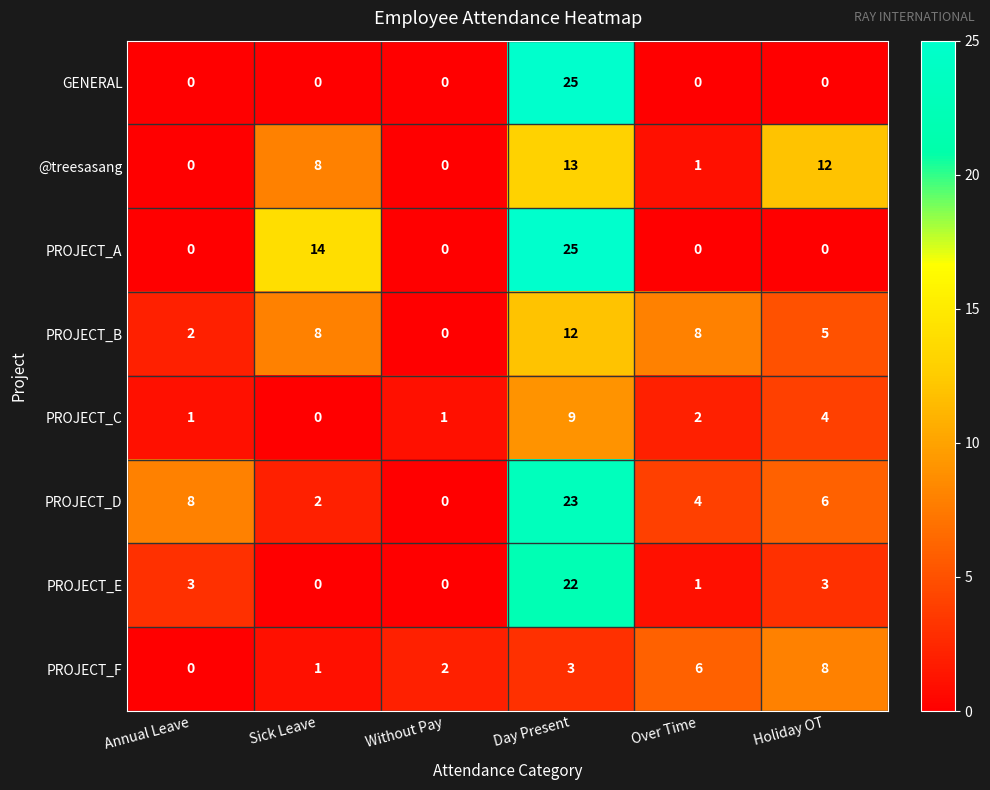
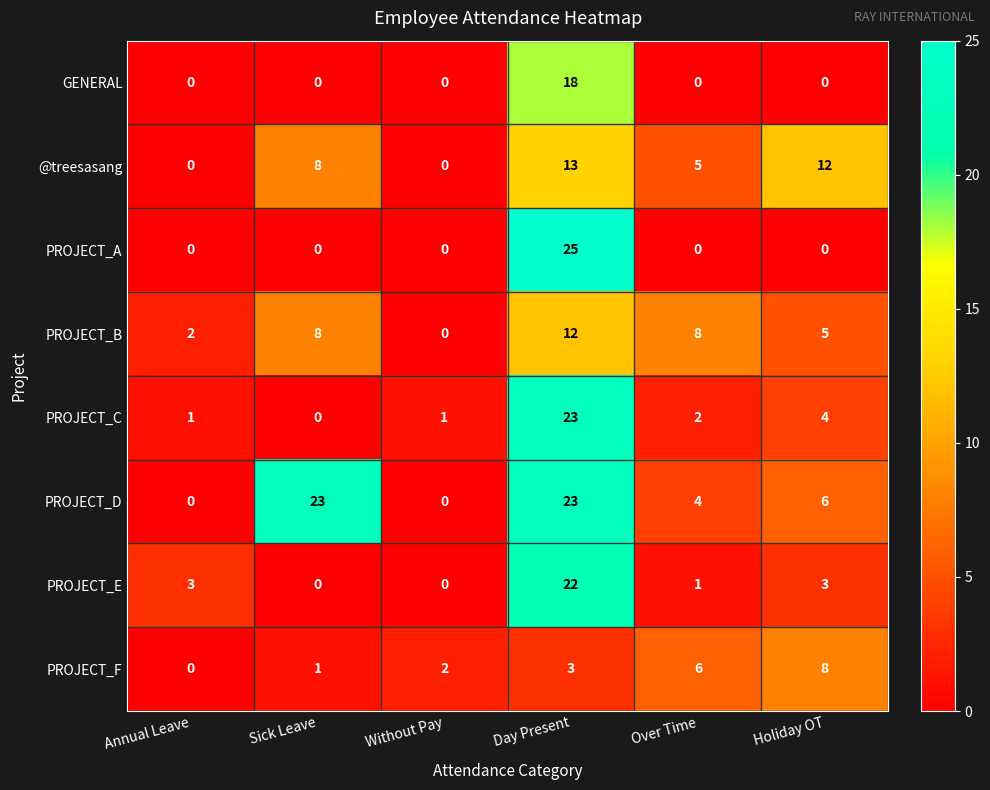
  {
    "GENERAL": {
      "Annual Leave": 0,
      "Sick Leave": 0,
      "Without Pay": 0,
-     "Day Present": 25,
+     "Day Present": 18,
      "Over Time": 0,
      "Holiday OT": 0
    },
    "@treesasang": {
      "Annual Leave": 0,
      "Sick Leave": 8,
      "Without Pay": 0,
      "Day Present": 13,
-     "Over Time": 1,
+     "Over Time": 5,
      "Holiday OT": 12
    },
    "PROJECT_A": {
      "Annual Leave": 0,
-     "Sick Leave": 14,
+     "Sick Leave": 0,
      "Without Pay": 0,
      "Day Present": 25,
      "Over Time": 0,
      "Holiday OT": 0
    },
    "PROJECT_B": {
      "Annual Leave": 2,
      "Sick Leave": 8,
      "Without Pay": 0,
      "Day Present": 12,
      "Over Time": 8,
      "Holiday OT": 5
    },
    "PROJECT_C": {
      "Annual Leave": 1,
      "Sick Leave": 0,
      "Without Pay": 1,
-     "Day Present": 9,
+     "Day Present": 23,
      "Over Time": 2,
      "Holiday OT": 4
    },
    "PROJECT_D": {
-     "Annual Leave": 8,
-     "Sick Leave": 2,
+     "Annual Leave": 0,
+     "Sick Leave": 23,
      "Without Pay": 0,
      "Day Present": 23,
      "Over Time": 4,
      "Holiday OT": 6
    },
    "PROJECT_E": {
      "Annual Leave": 3,
      "Sick Leave": 0,
      "Without Pay": 0,
      "Day Present": 22,
      "Over Time": 1,
      "Holiday OT": 3
    },
    "PROJECT_F": {
      "Annual Leave": 0,
      "Sick Leave": 1,
      "Without Pay": 2,
      "Day Present": 3,
      "Over Time": 6,
      "Holiday OT": 8
    }
  }
